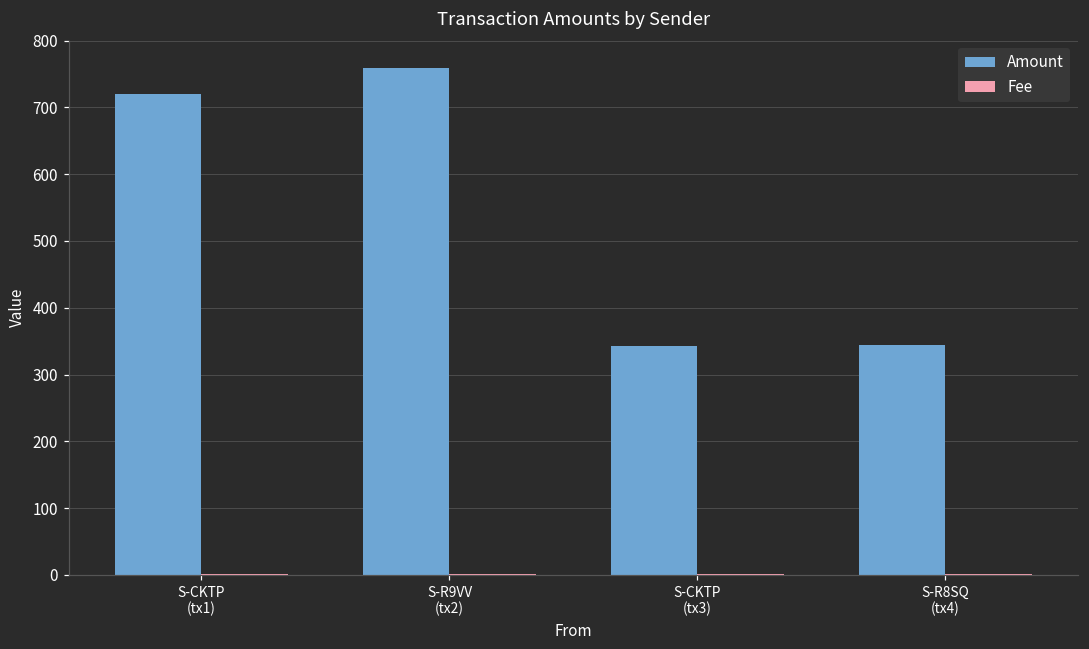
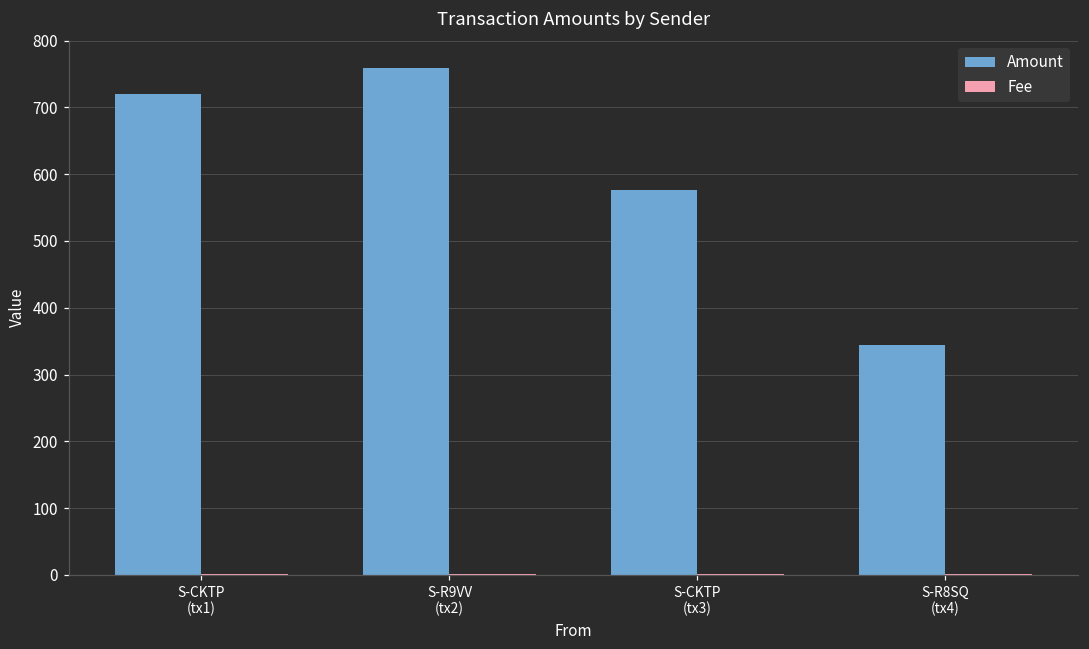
  {
    "Amount": {
      "S-CKTP (tx1)": 720,
      "S-R9VV (tx2)": 760,
-     "S-CKTP (tx3)": 340,
+     "S-CKTP (tx3)": 580,
      "S-R8SQ (tx4)": 340
    }
  }
